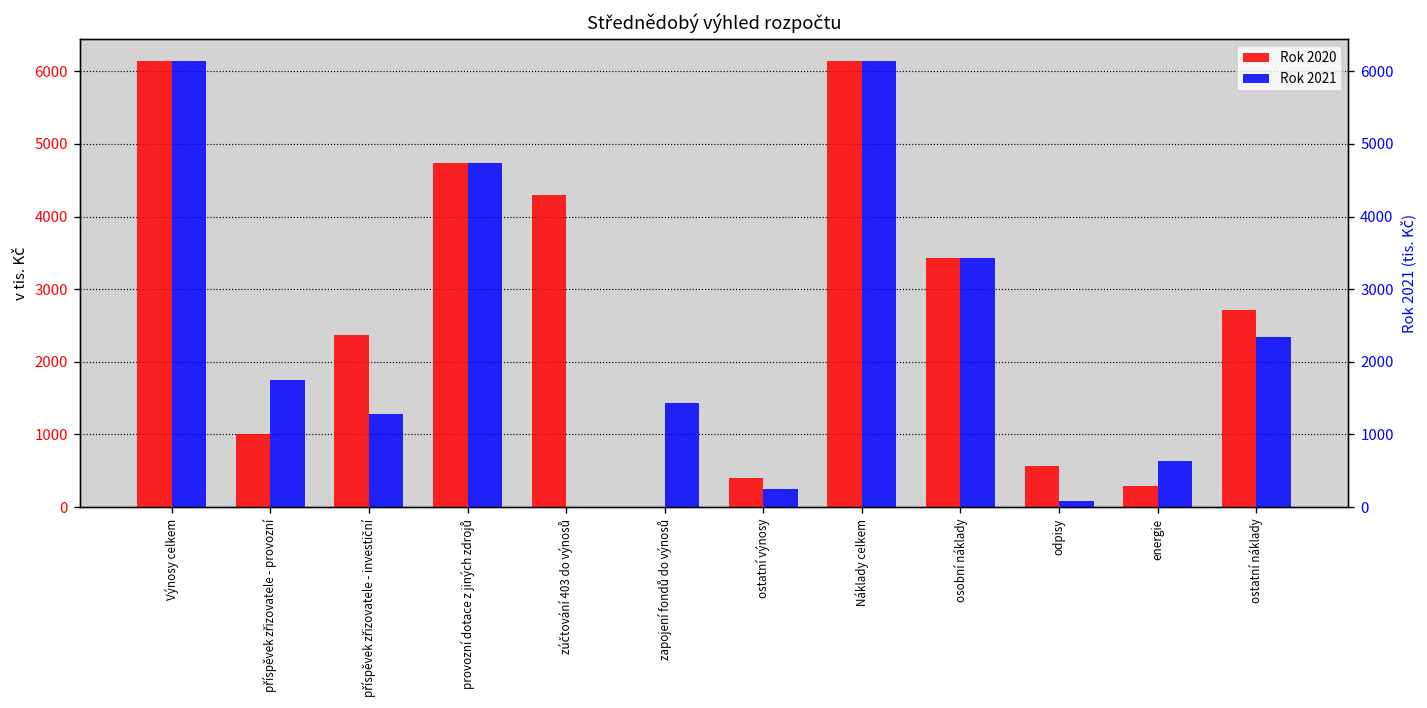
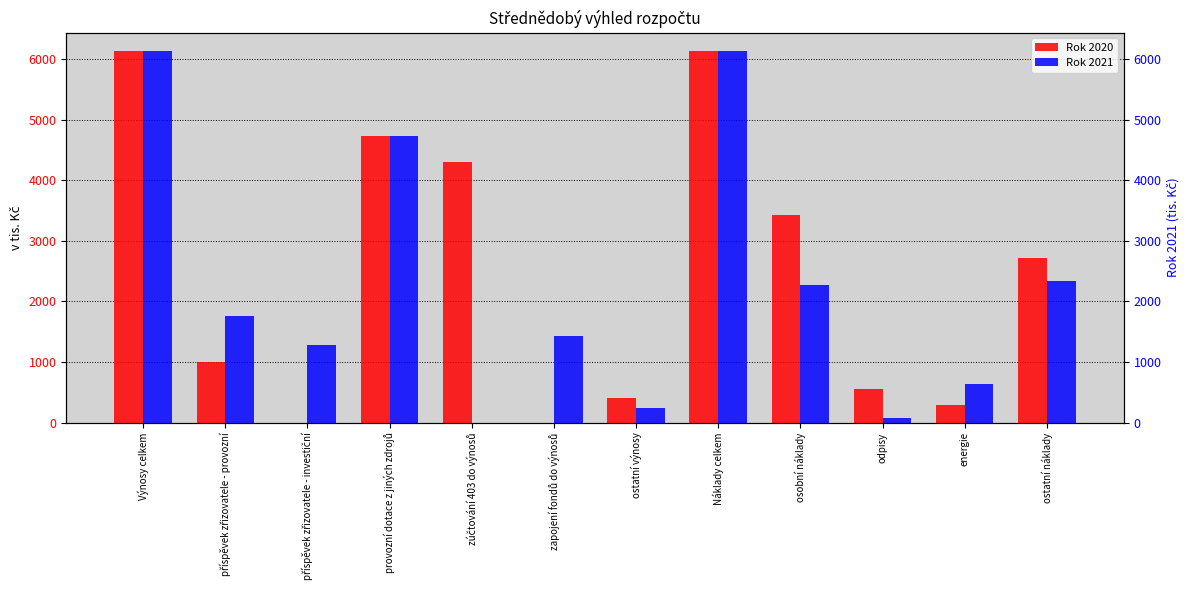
  {
    "Rok 2020": {
      "Výnosy celkem": 6100,
      "příspěvek zřizovatele - provozní": 1000,
-     "příspěvek zřizovatele - investiční": 2400,
+     "příspěvek zřizovatele - investiční": 0,
      "provozní dotace z jiných zdrojů": 4700,
      "zúčtování 403 do výnosů": 4300,
      "zapojení fondů do výnosů": 0,
      "ostatní výnosy": 400,
      "Náklady celkem": 6100,
      "osobní náklady": 3400,
      "odpisy": 600,
      "energie": 300,
      "ostatní náklady": 2700
    },
    "Rok 2021": {
      "Výnosy celkem": 6100,
      "příspěvek zřizovatele - provozní": 1800,
      "příspěvek zřizovatele - investiční": 1300,
      "provozní dotace z jiných zdrojů": 4700,
      "zúčtování 403 do výnosů": 0,
      "zapojení fondů do výnosů": 1400,
      "ostatní výnosy": 200,
      "Náklady celkem": 6100,
-     "osobní náklady": 3400,
+     "osobní náklady": 2300,
      "odpisy": 100,
      "energie": 600,
      "ostatní náklady": 2300
    }
  }
